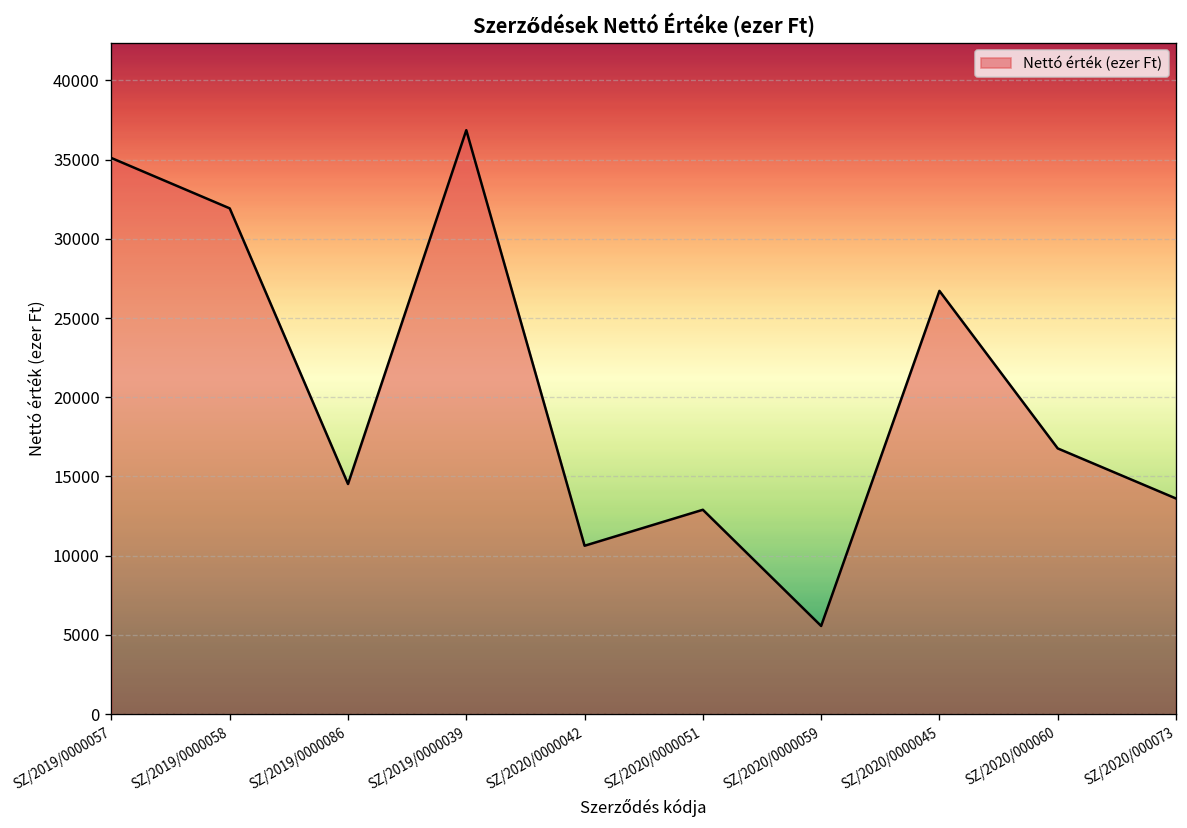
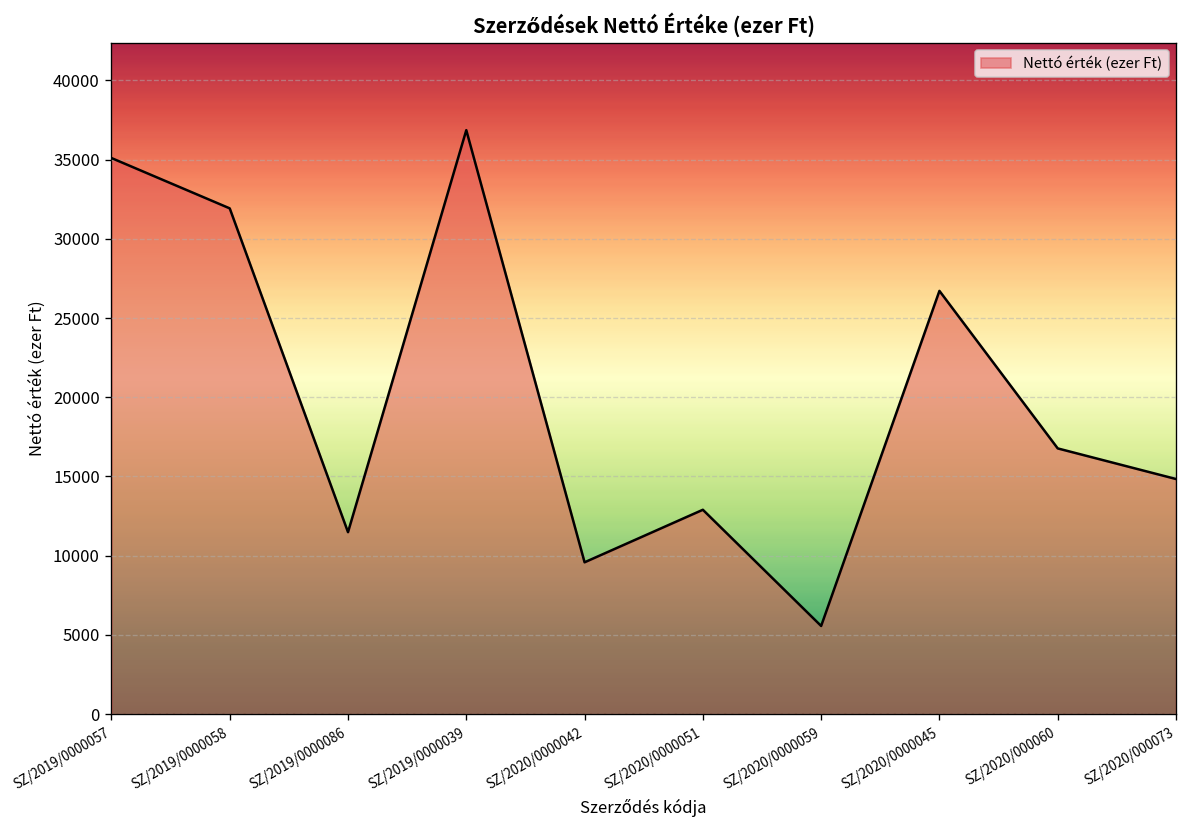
  {
    "SZ/2019/0000057": 35100,
    "SZ/2019/0000058": 31900,
-   "SZ/2019/0000086": 14500,
+   "SZ/2019/0000086": 11500,
    "SZ/2019/0000039": 36900,
-   "SZ/2020/0000042": 10600,
+   "SZ/2020/0000042": 9600,
    "SZ/2020/0000051": 12900,
    "SZ/2020/0000059": 5600,
    "SZ/2020/0000045": 26700,
    "SZ/2020/000060": 16800,
-   "SZ/2020/000073": 13600
+   "SZ/2020/000073": 14800
  }
